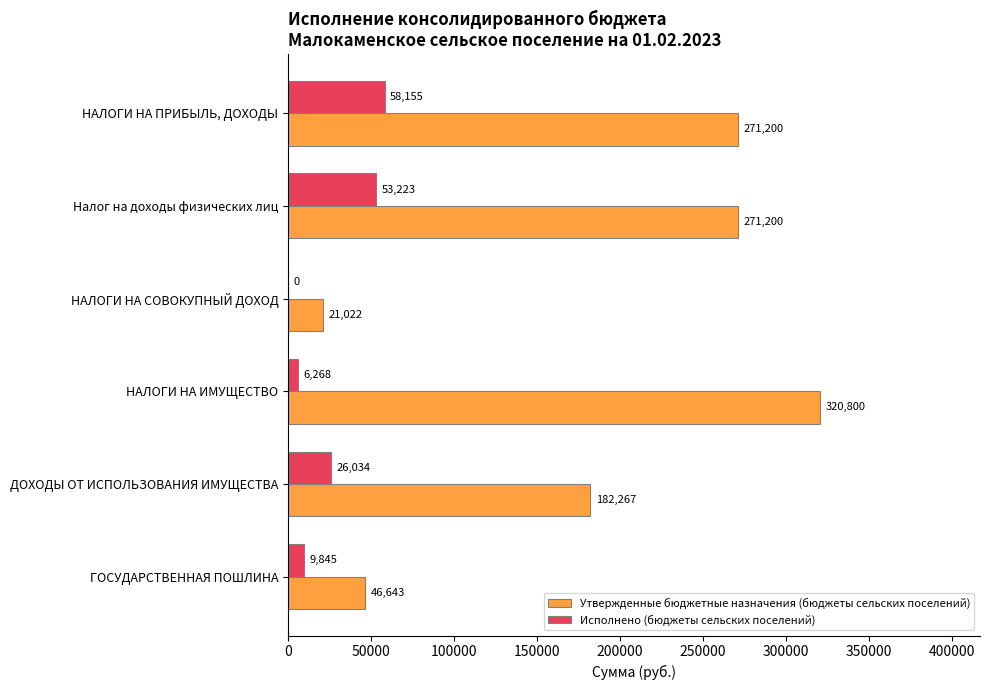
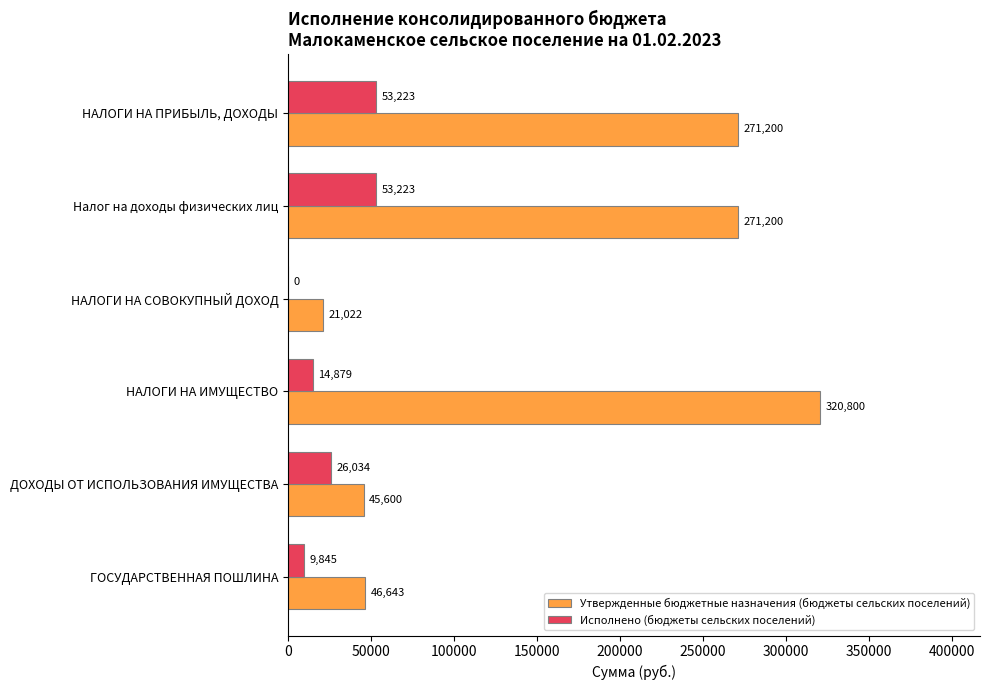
  {
    "Утвержденные бюджетные назначения (бюджеты сельских поселений)": {
      "НАЛОГИ НА ПРИБЫЛЬ, ДОХОДЫ": "271,200",
      "Налог на доходы физических лиц": "271,200",
      "НАЛОГИ НА СОВОКУПНЫЙ ДОХОД": "21,022",
      "НАЛОГИ НА ИМУЩЕСТВО": "320,800",
-     "ДОХОДЫ ОТ ИСПОЛЬЗОВАНИЯ ИМУЩЕСТВА": "182,267",
+     "ДОХОДЫ ОТ ИСПОЛЬЗОВАНИЯ ИМУЩЕСТВА": "45,600",
      "ГОСУДАРСТВЕННАЯ ПОШЛИНА": "46,643"
    },
    "Исполнено (бюджеты сельских поселений)": {
-     "НАЛОГИ НА ПРИБЫЛЬ, ДОХОДЫ": "58,155",
+     "НАЛОГИ НА ПРИБЫЛЬ, ДОХОДЫ": "53,223",
      "Налог на доходы физических лиц": "53,223",
      "НАЛОГИ НА СОВОКУПНЫЙ ДОХОД": "0",
-     "НАЛОГИ НА ИМУЩЕСТВО": "6,268",
+     "НАЛОГИ НА ИМУЩЕСТВО": "14,879",
      "ДОХОДЫ ОТ ИСПОЛЬЗОВАНИЯ ИМУЩЕСТВА": "26,034",
      "ГОСУДАРСТВЕННАЯ ПОШЛИНА": "9,845"
    }
  }
